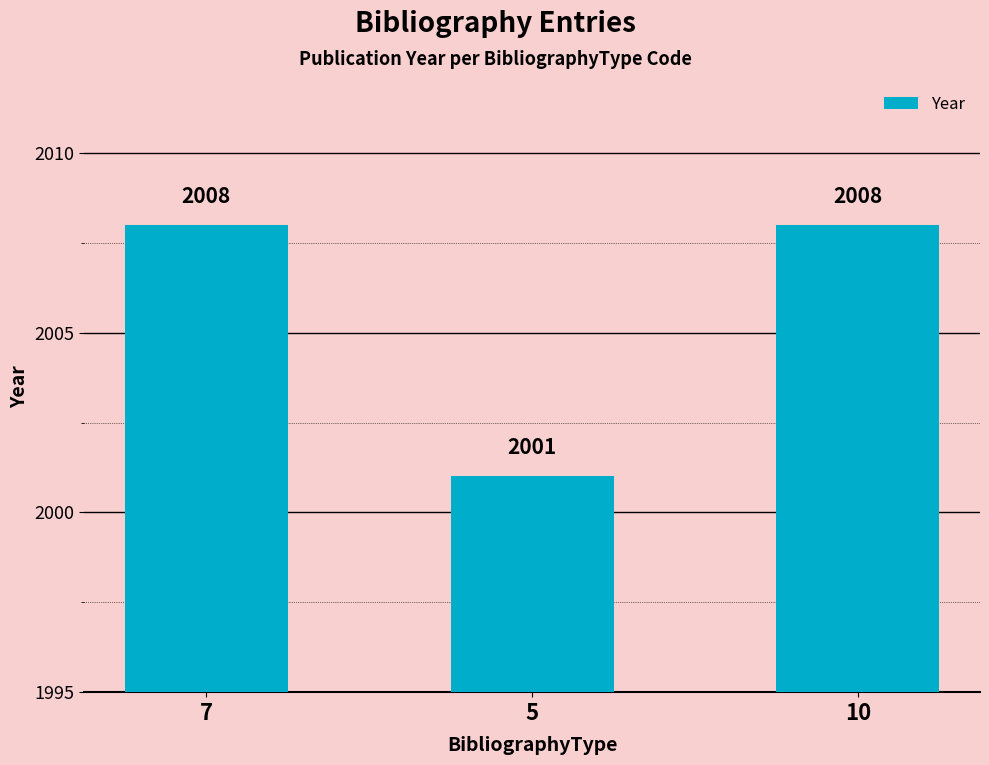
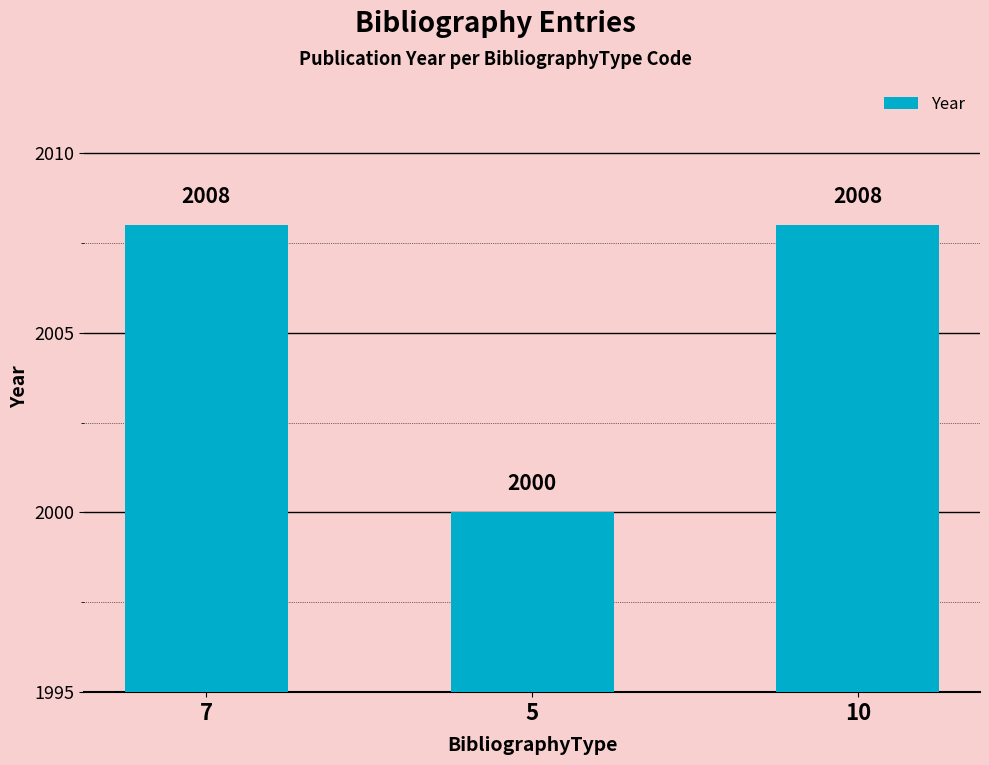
  {
    "7": 2008,
-   "5": 2001,
+   "5": 2000,
    "10": 2008
  }
